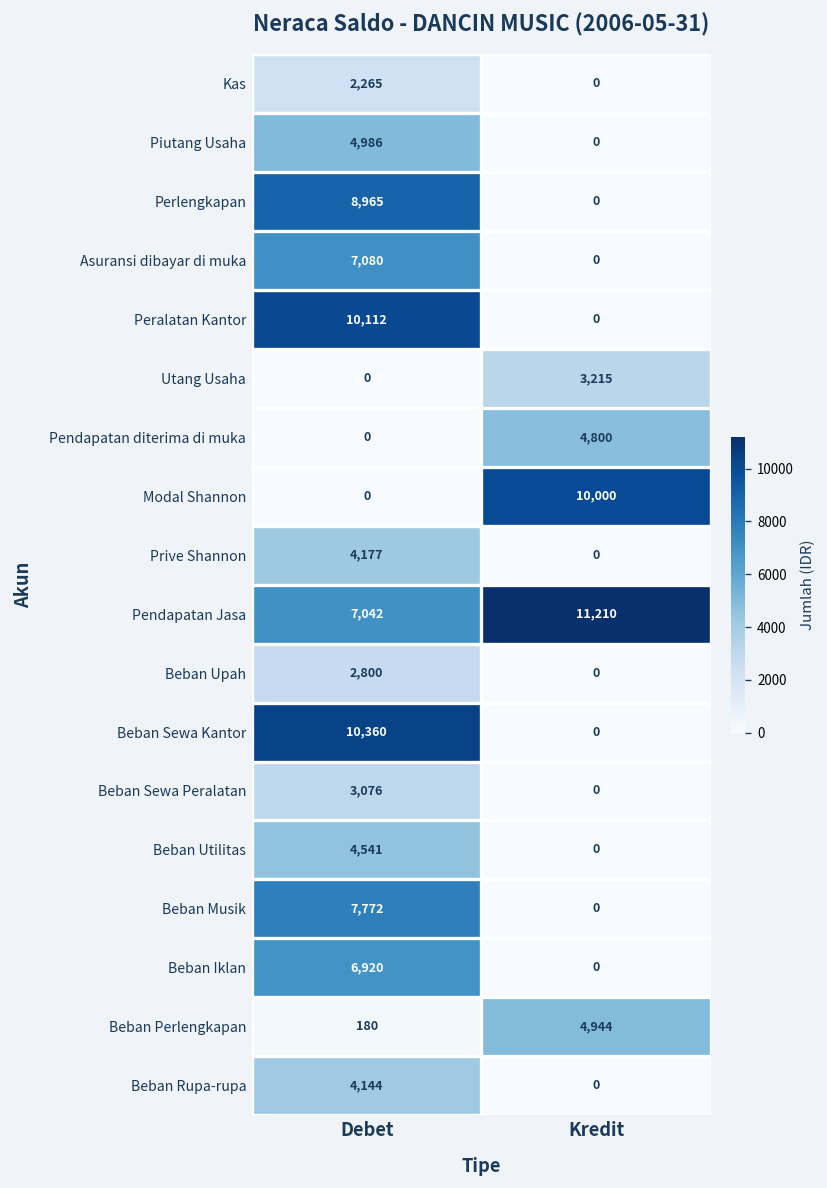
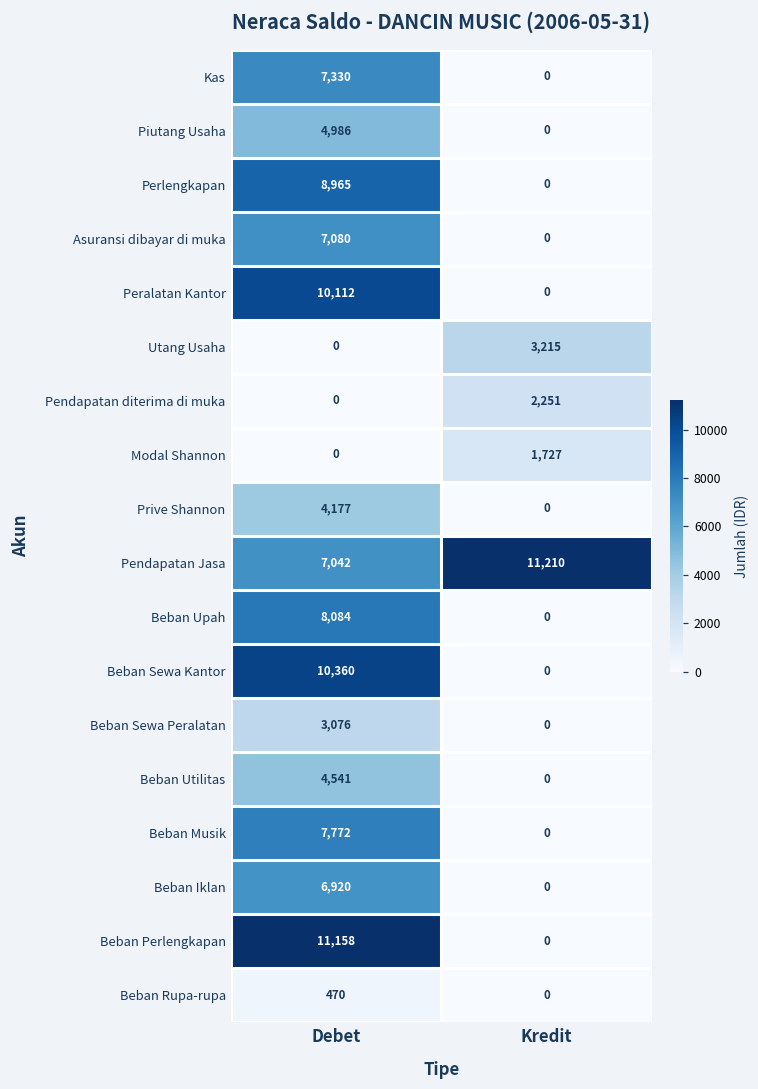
  {
    "Kas": {
-     "Debet": "2,265",
+     "Debet": "7,330",
      "Kredit": "0"
    },
    "Piutang Usaha": {
      "Debet": "4,986",
      "Kredit": "0"
    },
    "Perlengkapan": {
      "Debet": "8,965",
      "Kredit": "0"
    },
    "Asuransi dibayar di muka": {
      "Debet": "7,080",
      "Kredit": "0"
    },
    "Peralatan Kantor": {
      "Debet": "10,112",
      "Kredit": "0"
    },
    "Utang Usaha": {
      "Debet": "0",
      "Kredit": "3,215"
    },
    "Pendapatan diterima di muka": {
      "Debet": "0",
-     "Kredit": "4,800"
+     "Kredit": "2,251"
    },
    "Modal Shannon": {
      "Debet": "0",
-     "Kredit": "10,000"
+     "Kredit": "1,727"
    },
    "Prive Shannon": {
      "Debet": "4,177",
      "Kredit": "0"
    },
    "Pendapatan Jasa": {
      "Debet": "7,042",
      "Kredit": "11,210"
    },
    "Beban Upah": {
-     "Debet": "2,800",
+     "Debet": "8,084",
      "Kredit": "0"
    },
    "Beban Sewa Kantor": {
      "Debet": "10,360",
      "Kredit": "0"
    },
    "Beban Sewa Peralatan": {
      "Debet": "3,076",
      "Kredit": "0"
    },
    "Beban Utilitas": {
      "Debet": "4,541",
      "Kredit": "0"
    },
    "Beban Musik": {
      "Debet": "7,772",
      "Kredit": "0"
    },
    "Beban Iklan": {
      "Debet": "6,920",
      "Kredit": "0"
    },
    "Beban Perlengkapan": {
-     "Debet": "180",
-     "Kredit": "4,944"
+     "Debet": "11,158",
+     "Kredit": "0"
    },
    "Beban Rupa-rupa": {
-     "Debet": "4,144",
+     "Debet": "470",
      "Kredit": "0"
    }
  }
